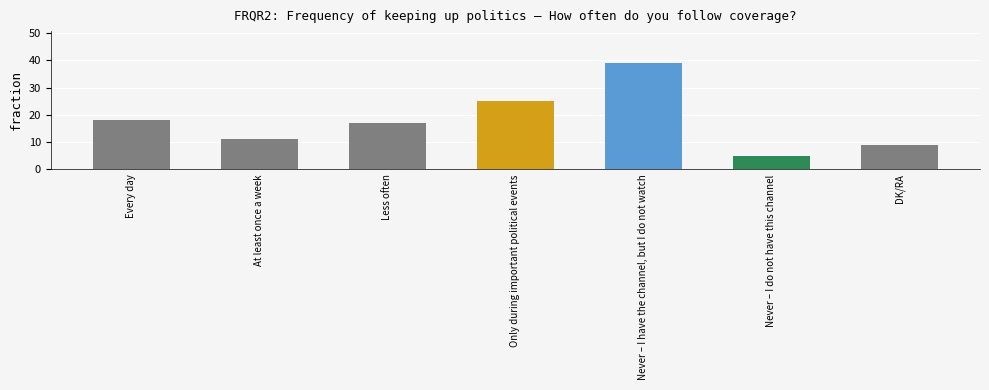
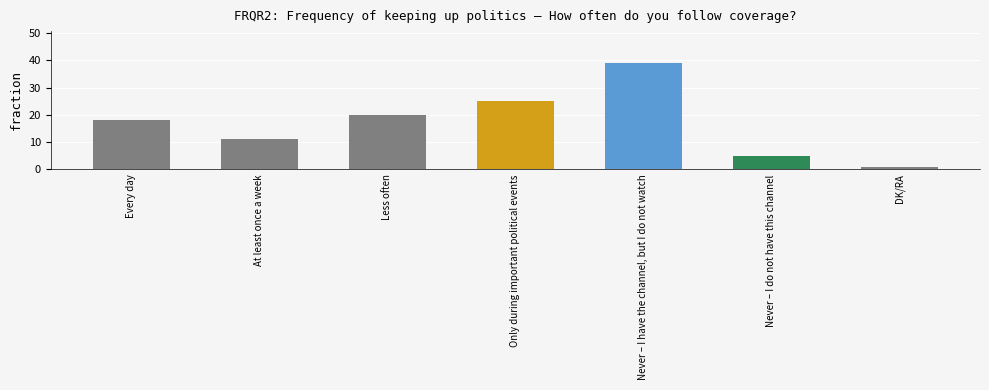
  {
    "Every day": 18,
    "At least once a week": 11,
-   "Less often": 17,
+   "Less often": 20,
    "Only during important political events": 25,
    "Never – I have the channel, but I do not watch": 39,
    "Never – I do not have this channel": 5,
-   "DK/RA": 9
+   "DK/RA": 1
  }
